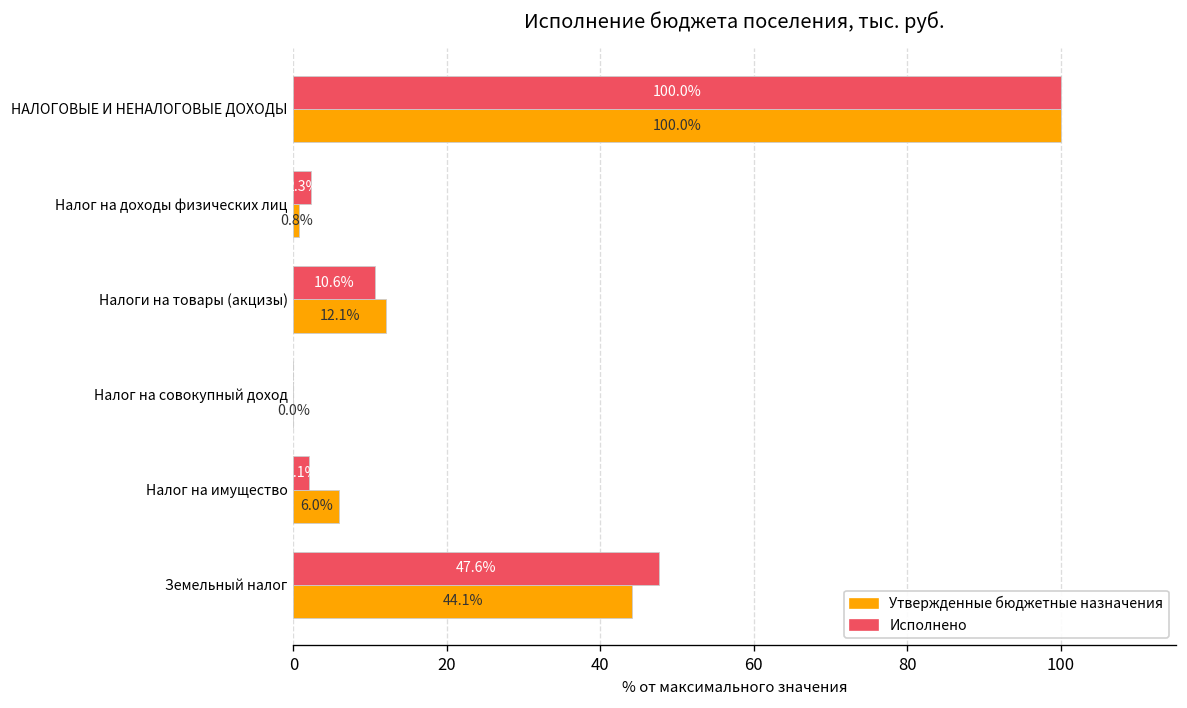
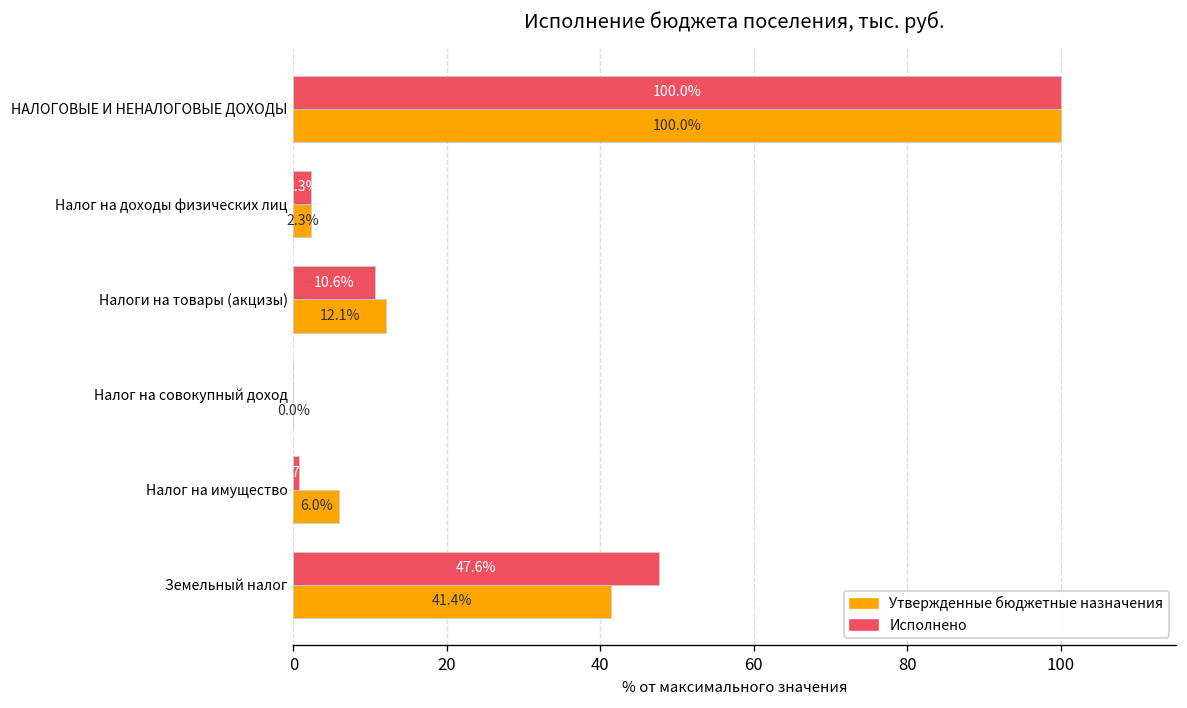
  {
    "Утвержденные бюджетные назначения": {
      "НАЛОГОВЫЕ И НЕНАЛОГОВЫЕ ДОХОДЫ": "100.0%",
-     "Налог на доходы физических лиц": "0.8%",
+     "Налог на доходы физических лиц": "2.3%",
      "Налоги на товары (акцизы)": "12.1%",
      "Налог на совокупный доход": "0.0%",
      "Налог на имущество": "6.0%",
-     "Земельный налог": "44.1%"
+     "Земельный налог": "41.4%"
    },
    "Исполнено": {
-     "Налог на имущество": "2"
+     "Налог на имущество": "1"
    }
  }
